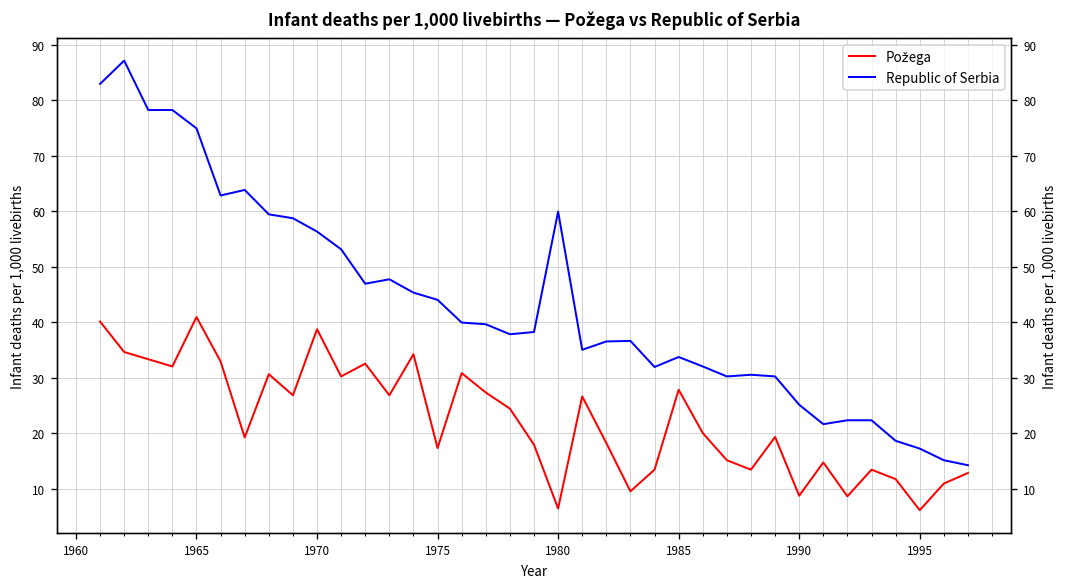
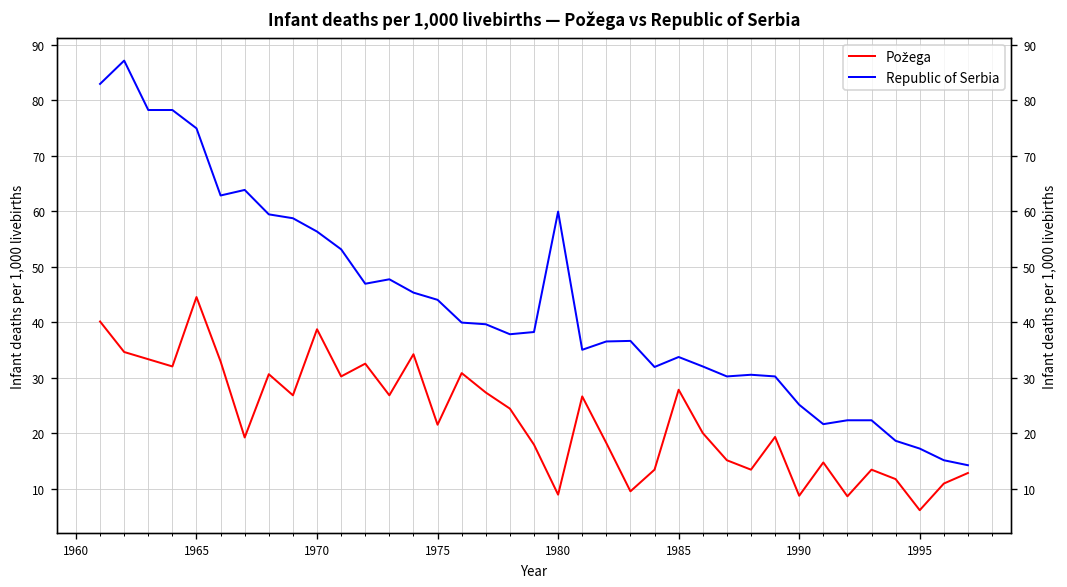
  {
    "Požega": {
-     "1965": 41,
+     "1965": 45,
      "1970": 39,
-     "1975": 17,
-     "1980": 6,
+     "1975": 22,
+     "1980": 9,
      "1985": 28,
      "1990": 9,
      "1995": 6
    },
    "Republic of Serbia": {
      "1965": 75,
      "1970": 56,
      "1975": 44,
      "1980": 60,
      "1985": 34,
      "1990": 25,
      "1995": 17
    }
  }
